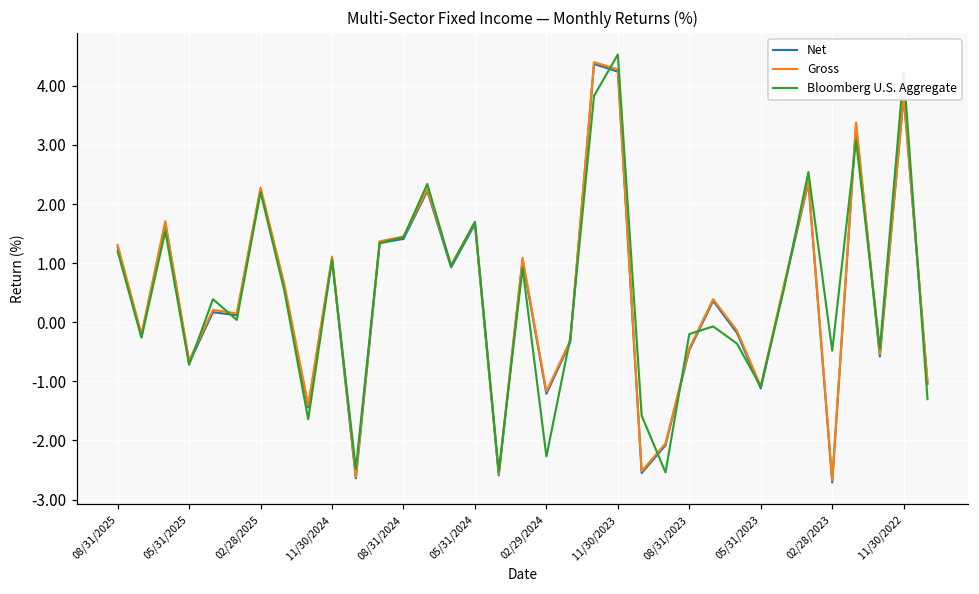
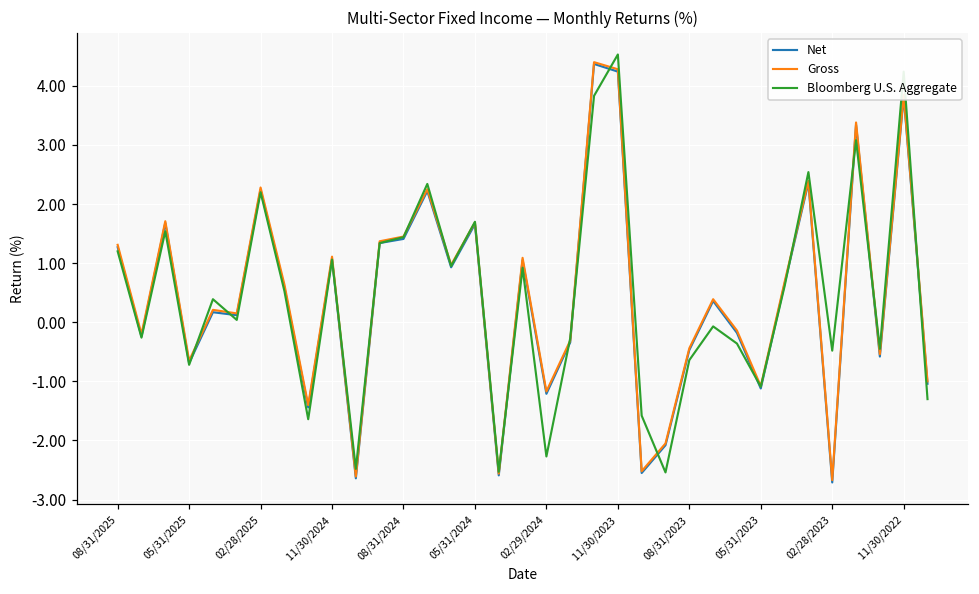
  {
    "Bloomberg U.S. Aggregate": {
      "08/31/2025": 1.2,
      "02/29/2024": -2.3,
      "11/30/2023": 4.5,
-     "08/31/2023": -0.2,
+     "08/31/2023": -0.6,
      "02/28/2023": -0.5
    }
  }
